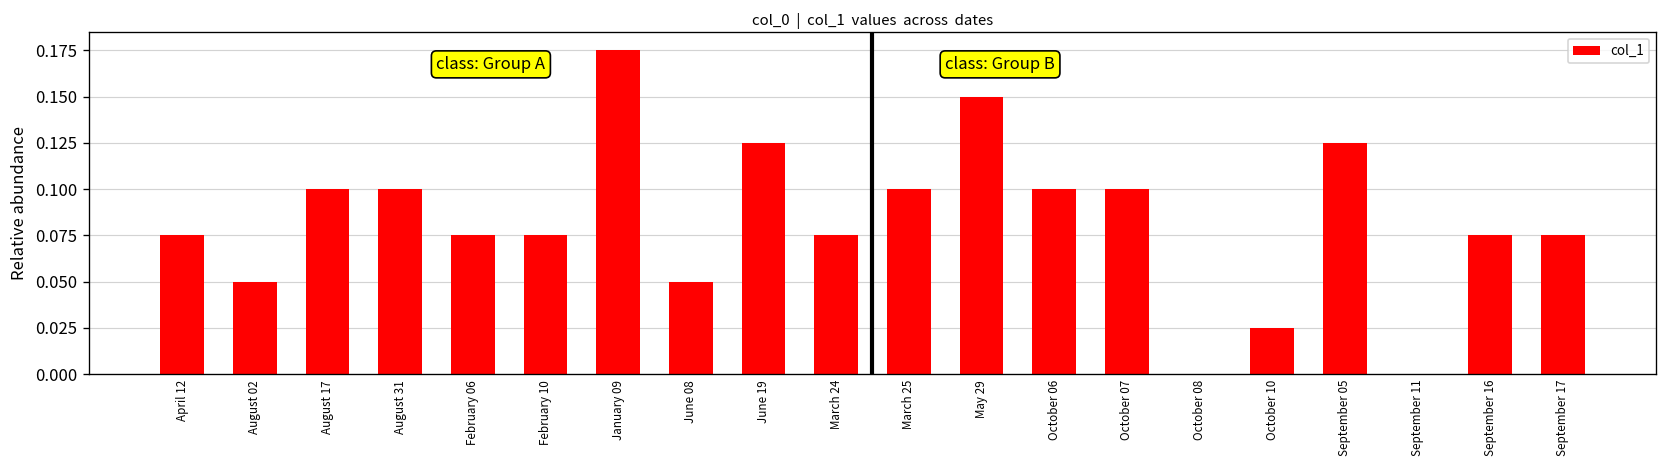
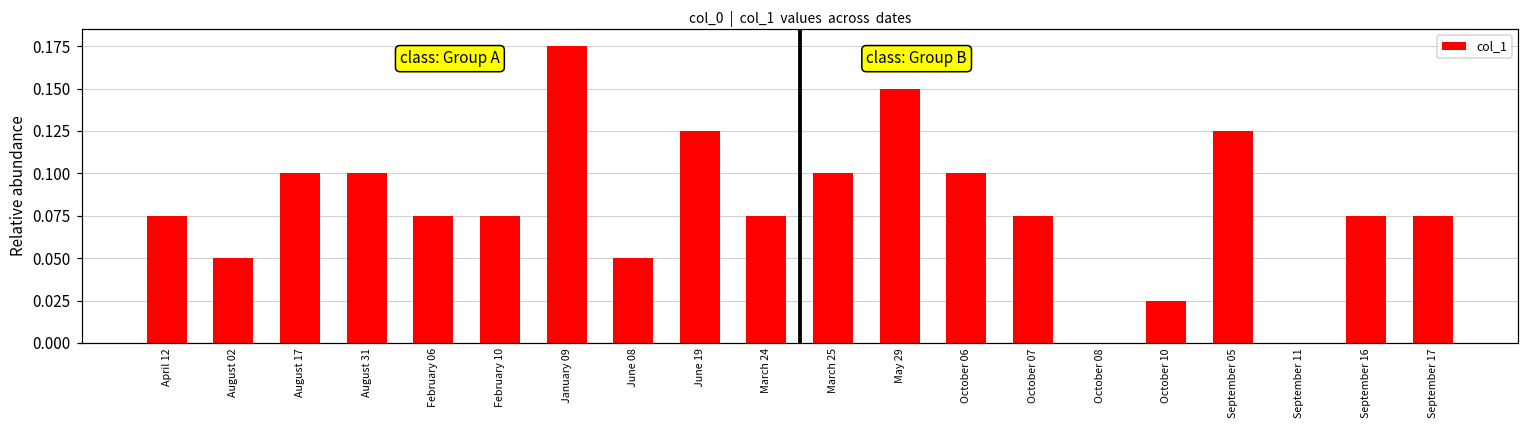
  {
    "April 12": 0.075,
    "August 02": 0.050,
    "August 17": 0.100,
    "August 31": 0.100,
    "February 06": 0.075,
    "February 10": 0.075,
    "January 09": 0.175,
    "June 08": 0.050,
    "June 19": 0.125,
    "March 24": 0.075,
    "March 25": 0.100,
    "May 29": 0.150,
    "October 06": 0.100,
-   "October 07": 0.100,
+   "October 07": 0.075,
    "October 08": 0.000,
    "October 10": 0.025,
    "September 05": 0.125,
    "September 11": 0.000,
    "September 16": 0.075,
    "September 17": 0.075
  }
